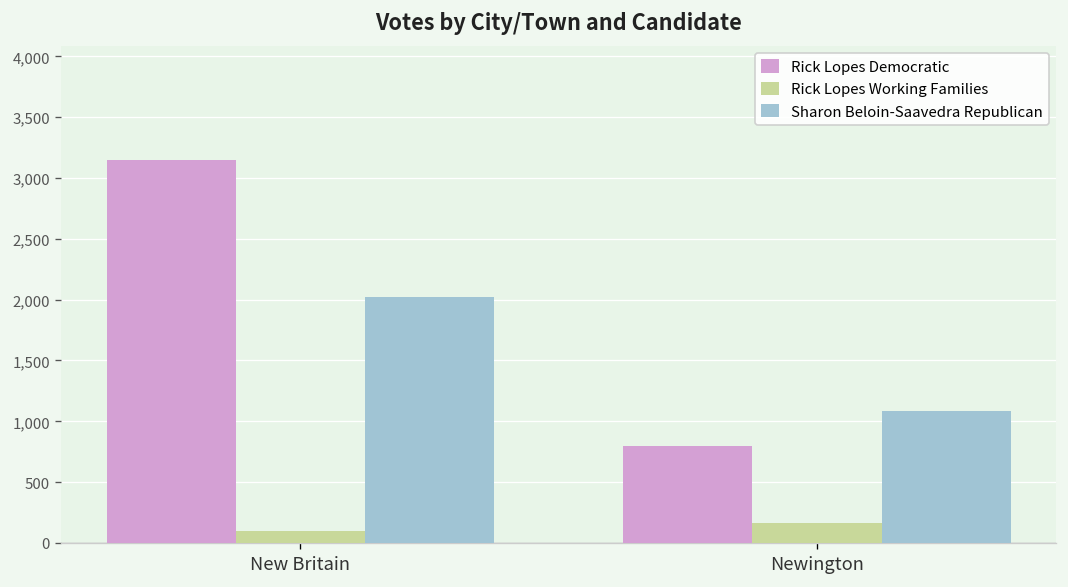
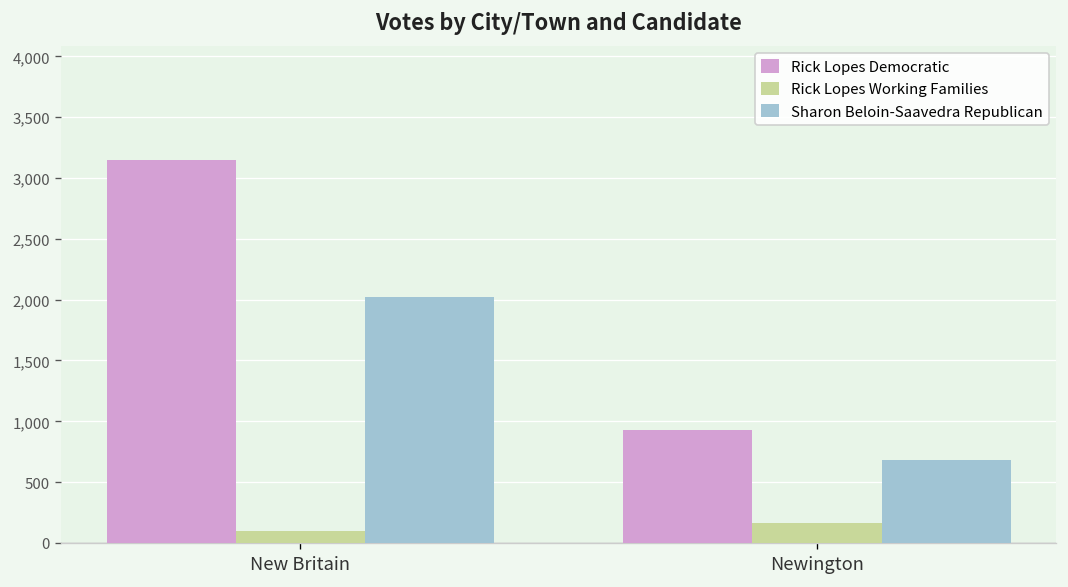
  {
    "Rick Lopes Democratic": {
      "New Britain": "3,150",
-     "Newington": "800"
+     "Newington": "930"
    },
    "Rick Lopes Working Families": {
      "New Britain": "100",
      "Newington": "160"
    },
    "Sharon Beloin-Saavedra Republican": {
      "New Britain": "2,020",
-     "Newington": "1,080"
+     "Newington": "680"
    }
  }
